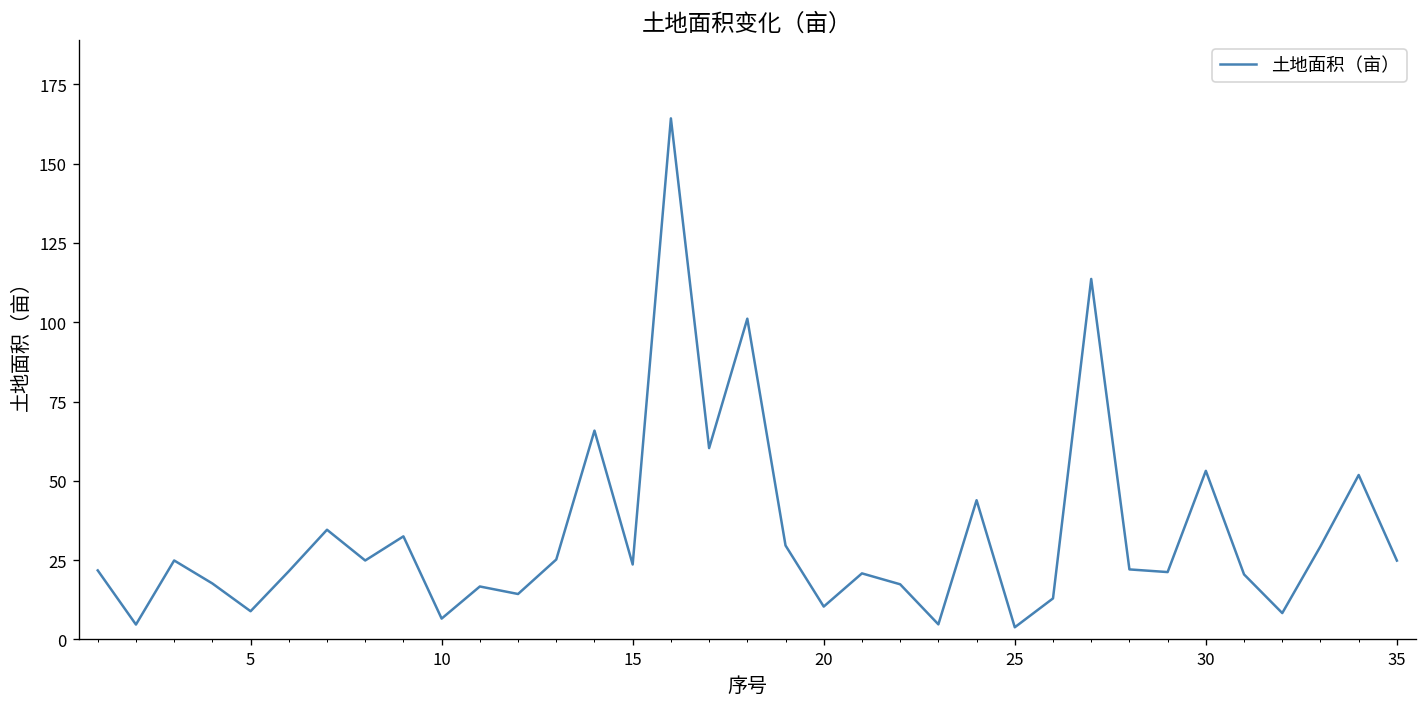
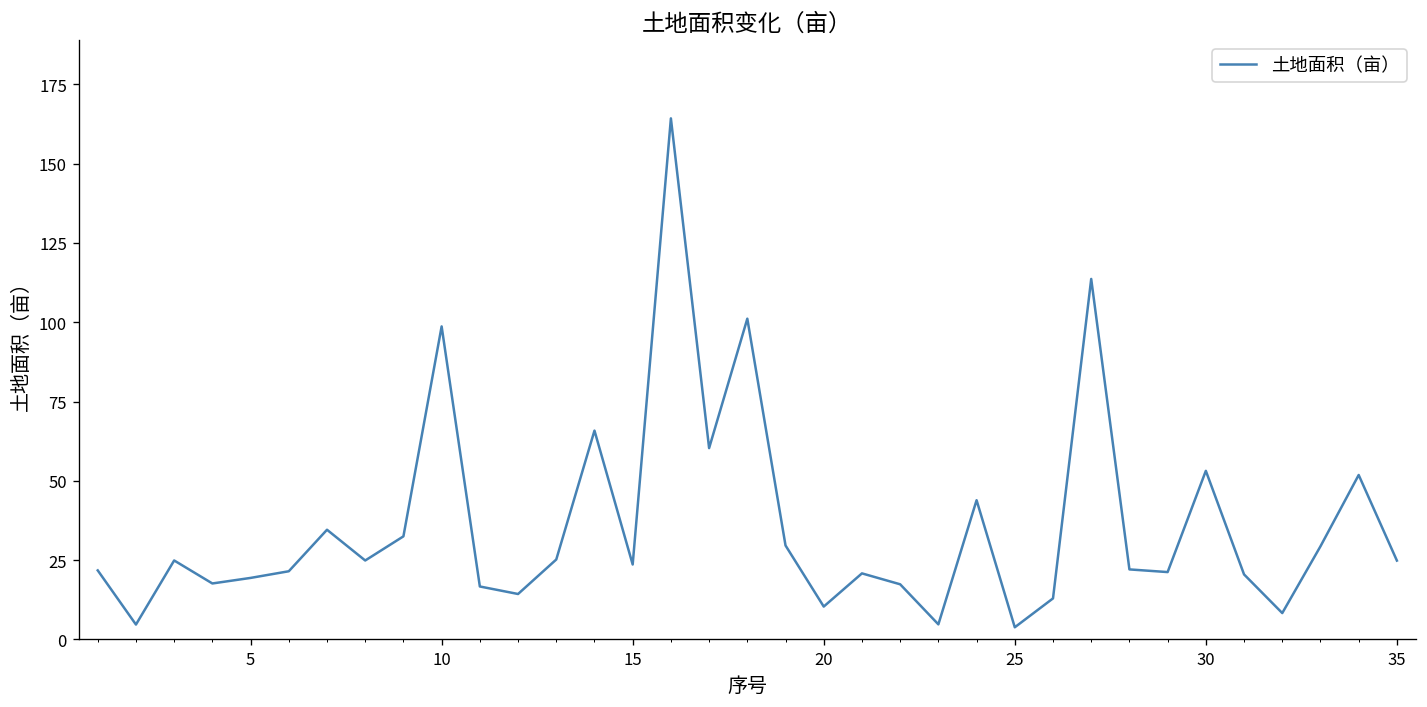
  {
-   "5": 9,
-   "10": 7,
+   "5": 19,
+   "10": 99,
    "15": 24,
    "20": 10,
    "25": 4,
    "30": 53,
    "35": 25
  }
